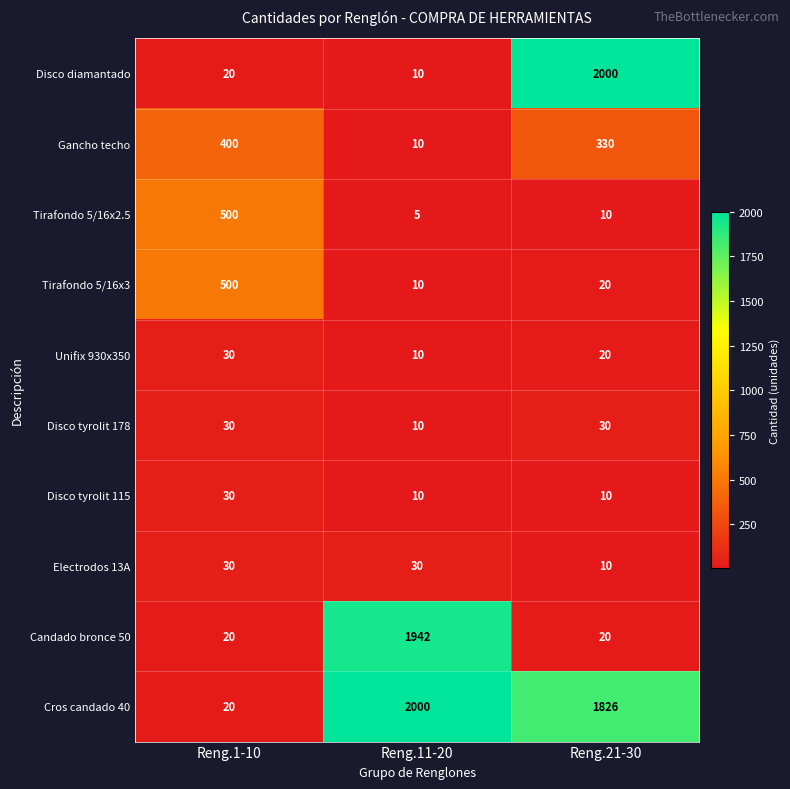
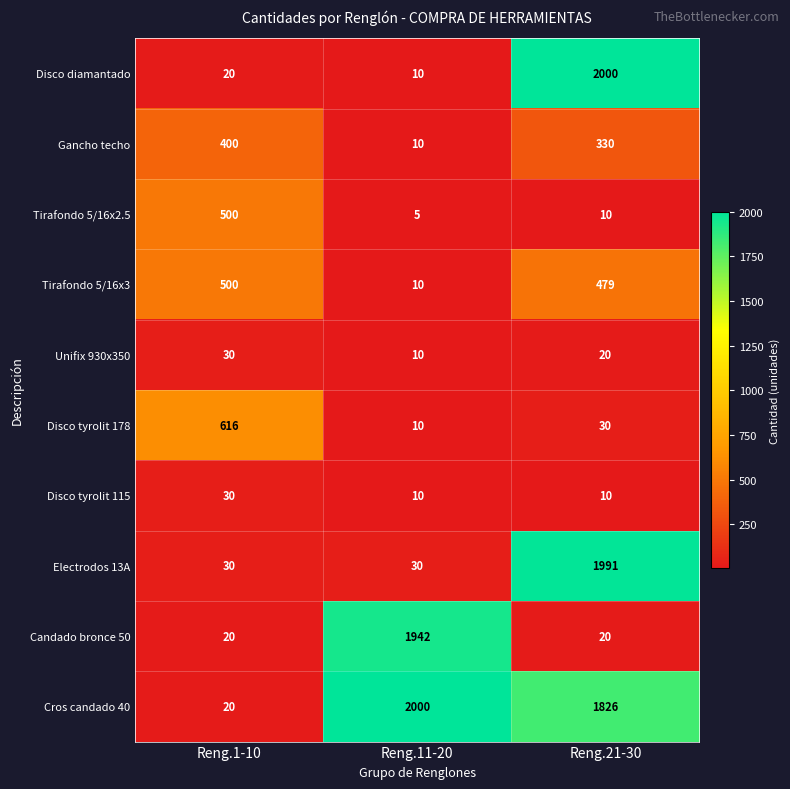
  {
    "Disco diamantado": {
      "Reng.1-10": 20,
      "Reng.11-20": 10,
      "Reng.21-30": 2000
    },
    "Gancho techo": {
      "Reng.1-10": 400,
      "Reng.11-20": 10,
      "Reng.21-30": 330
    },
    "Tirafondo 5/16x2.5": {
      "Reng.1-10": 500,
      "Reng.11-20": 5,
      "Reng.21-30": 10
    },
    "Tirafondo 5/16x3": {
      "Reng.1-10": 500,
      "Reng.11-20": 10,
-     "Reng.21-30": 20
+     "Reng.21-30": 479
    },
    "Unifix 930x350": {
      "Reng.1-10": 30,
      "Reng.11-20": 10,
      "Reng.21-30": 20
    },
    "Disco tyrolit 178": {
-     "Reng.1-10": 30,
+     "Reng.1-10": 616,
      "Reng.11-20": 10,
      "Reng.21-30": 30
    },
    "Disco tyrolit 115": {
      "Reng.1-10": 30,
      "Reng.11-20": 10,
      "Reng.21-30": 10
    },
    "Electrodos 13A": {
      "Reng.1-10": 30,
      "Reng.11-20": 30,
-     "Reng.21-30": 10
+     "Reng.21-30": 1991
    },
    "Candado bronce 50": {
      "Reng.1-10": 20,
      "Reng.11-20": 1942,
      "Reng.21-30": 20
    },
    "Cros candado 40": {
      "Reng.1-10": 20,
      "Reng.11-20": 2000,
      "Reng.21-30": 1826
    }
  }
